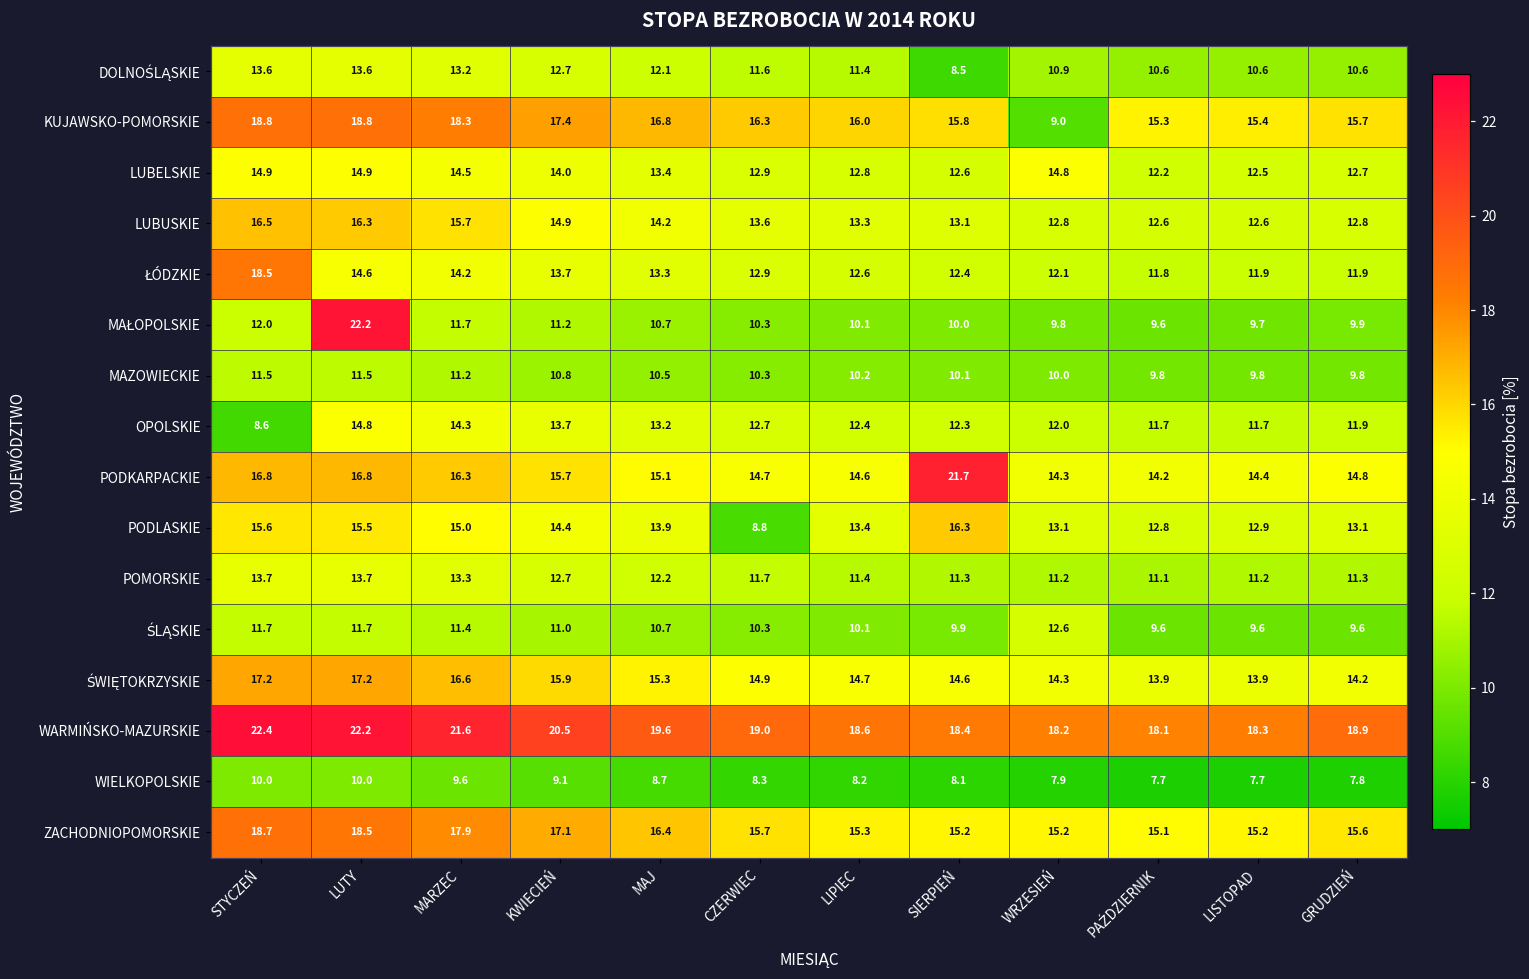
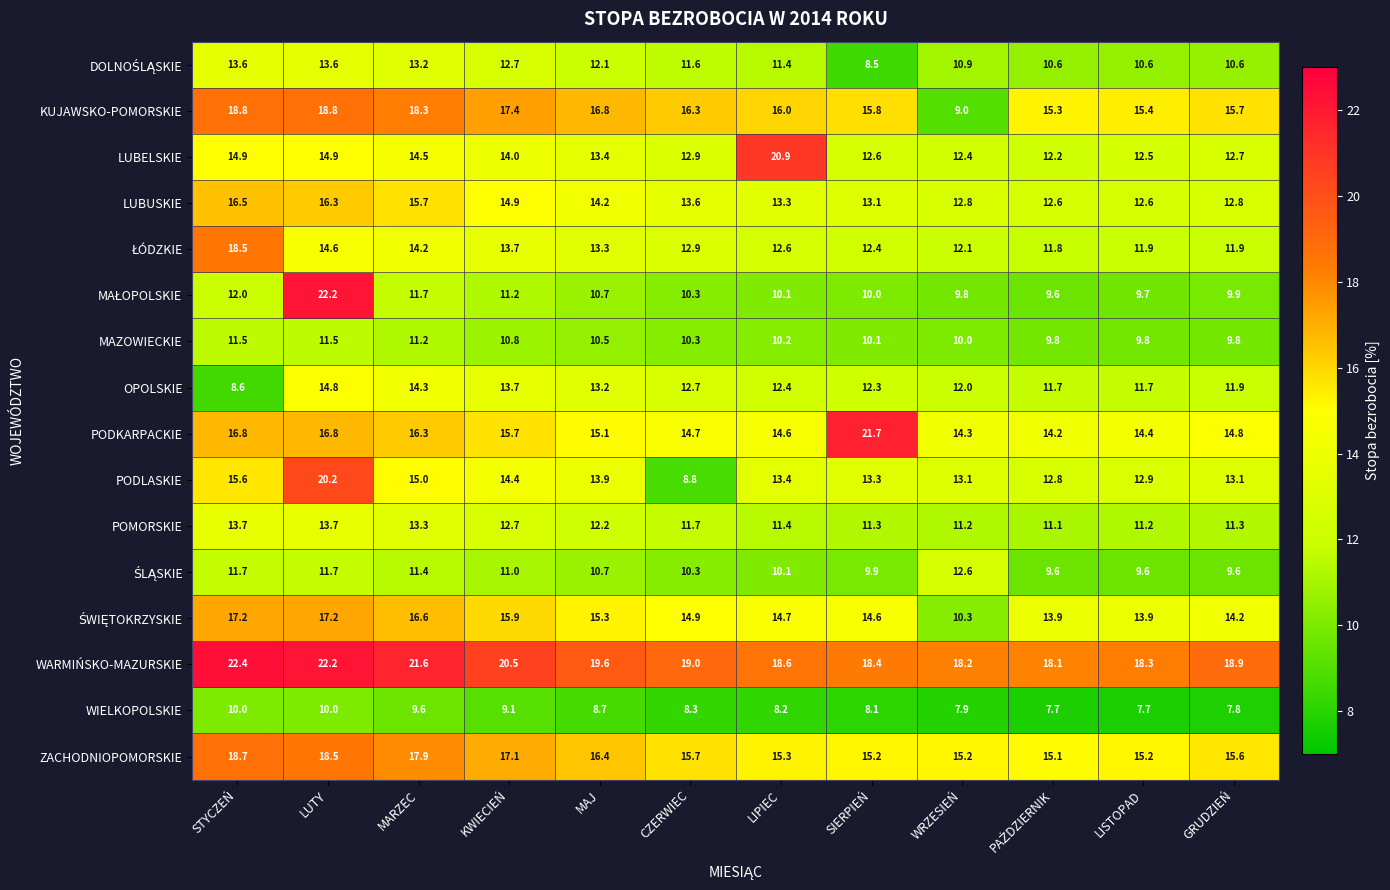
  {
    "DOLNOŚLĄSKIE": {
      "STYCZEŃ": 13.6,
      "LUTY": 13.6,
      "MARZEC": 13.2,
      "KWIECIEŃ": 12.7,
      "MAJ": 12.1,
      "CZERWIEC": 11.6,
      "LIPIEC": 11.4,
      "SIERPIEŃ": 8.5,
      "WRZESIEŃ": 10.9,
      "PAŹDZIERNIK": 10.6,
      "LISTOPAD": 10.6,
      "GRUDZIEŃ": 10.6
    },
    "KUJAWSKO-POMORSKIE": {
      "STYCZEŃ": 18.8,
      "LUTY": 18.8,
      "MARZEC": 18.3,
      "KWIECIEŃ": 17.4,
      "MAJ": 16.8,
      "CZERWIEC": 16.3,
      "LIPIEC": 16.0,
      "SIERPIEŃ": 15.8,
      "WRZESIEŃ": 9.0,
      "PAŹDZIERNIK": 15.3,
      "LISTOPAD": 15.4,
      "GRUDZIEŃ": 15.7
    },
    "LUBELSKIE": {
      "STYCZEŃ": 14.9,
      "LUTY": 14.9,
      "MARZEC": 14.5,
      "KWIECIEŃ": 14.0,
      "MAJ": 13.4,
      "CZERWIEC": 12.9,
-     "LIPIEC": 12.8,
+     "LIPIEC": 20.9,
      "SIERPIEŃ": 12.6,
-     "WRZESIEŃ": 14.8,
+     "WRZESIEŃ": 12.4,
      "PAŹDZIERNIK": 12.2,
      "LISTOPAD": 12.5,
      "GRUDZIEŃ": 12.7
    },
    "LUBUSKIE": {
      "STYCZEŃ": 16.5,
      "LUTY": 16.3,
      "MARZEC": 15.7,
      "KWIECIEŃ": 14.9,
      "MAJ": 14.2,
      "CZERWIEC": 13.6,
      "LIPIEC": 13.3,
      "SIERPIEŃ": 13.1,
      "WRZESIEŃ": 12.8,
      "PAŹDZIERNIK": 12.6,
      "LISTOPAD": 12.6,
      "GRUDZIEŃ": 12.8
    },
    "ŁÓDZKIE": {
      "STYCZEŃ": 18.5,
      "LUTY": 14.6,
      "MARZEC": 14.2,
      "KWIECIEŃ": 13.7,
      "MAJ": 13.3,
      "CZERWIEC": 12.9,
      "LIPIEC": 12.6,
      "SIERPIEŃ": 12.4,
      "WRZESIEŃ": 12.1,
      "PAŹDZIERNIK": 11.8,
      "LISTOPAD": 11.9,
      "GRUDZIEŃ": 11.9
    },
    "MAŁOPOLSKIE": {
      "STYCZEŃ": 12.0,
      "LUTY": 22.2,
      "MARZEC": 11.7,
      "KWIECIEŃ": 11.2,
      "MAJ": 10.7,
      "CZERWIEC": 10.3,
      "LIPIEC": 10.1,
      "SIERPIEŃ": 10.0,
      "WRZESIEŃ": 9.8,
      "PAŹDZIERNIK": 9.6,
      "LISTOPAD": 9.7,
      "GRUDZIEŃ": 9.9
    },
    "MAZOWIECKIE": {
      "STYCZEŃ": 11.5,
      "LUTY": 11.5,
      "MARZEC": 11.2,
      "KWIECIEŃ": 10.8,
      "MAJ": 10.5,
      "CZERWIEC": 10.3,
      "LIPIEC": 10.2,
      "SIERPIEŃ": 10.1,
      "WRZESIEŃ": 10.0,
      "PAŹDZIERNIK": 9.8,
      "LISTOPAD": 9.8,
      "GRUDZIEŃ": 9.8
    },
    "OPOLSKIE": {
      "STYCZEŃ": 8.6,
      "LUTY": 14.8,
      "MARZEC": 14.3,
      "KWIECIEŃ": 13.7,
      "MAJ": 13.2,
      "CZERWIEC": 12.7,
      "LIPIEC": 12.4,
      "SIERPIEŃ": 12.3,
      "WRZESIEŃ": 12.0,
      "PAŹDZIERNIK": 11.7,
      "LISTOPAD": 11.7,
      "GRUDZIEŃ": 11.9
    },
    "PODKARPACKIE": {
      "STYCZEŃ": 16.8,
      "LUTY": 16.8,
      "MARZEC": 16.3,
      "KWIECIEŃ": 15.7,
      "MAJ": 15.1,
      "CZERWIEC": 14.7,
      "LIPIEC": 14.6,
      "SIERPIEŃ": 21.7,
      "WRZESIEŃ": 14.3,
      "PAŹDZIERNIK": 14.2,
      "LISTOPAD": 14.4,
      "GRUDZIEŃ": 14.8
    },
    "PODLASKIE": {
      "STYCZEŃ": 15.6,
-     "LUTY": 15.5,
+     "LUTY": 20.2,
      "MARZEC": 15.0,
      "KWIECIEŃ": 14.4,
      "MAJ": 13.9,
      "CZERWIEC": 8.8,
      "LIPIEC": 13.4,
-     "SIERPIEŃ": 16.3,
+     "SIERPIEŃ": 13.3,
      "WRZESIEŃ": 13.1,
      "PAŹDZIERNIK": 12.8,
      "LISTOPAD": 12.9,
      "GRUDZIEŃ": 13.1
    },
    "POMORSKIE": {
      "STYCZEŃ": 13.7,
      "LUTY": 13.7,
      "MARZEC": 13.3,
      "KWIECIEŃ": 12.7,
      "MAJ": 12.2,
      "CZERWIEC": 11.7,
      "LIPIEC": 11.4,
      "SIERPIEŃ": 11.3,
      "WRZESIEŃ": 11.2,
      "PAŹDZIERNIK": 11.1,
      "LISTOPAD": 11.2,
      "GRUDZIEŃ": 11.3
    },
    "ŚLĄSKIE": {
      "STYCZEŃ": 11.7,
      "LUTY": 11.7,
      "MARZEC": 11.4,
      "KWIECIEŃ": 11.0,
      "MAJ": 10.7,
      "CZERWIEC": 10.3,
      "LIPIEC": 10.1,
      "SIERPIEŃ": 9.9,
      "WRZESIEŃ": 12.6,
      "PAŹDZIERNIK": 9.6,
      "LISTOPAD": 9.6,
      "GRUDZIEŃ": 9.6
    },
    "ŚWIĘTOKRZYSKIE": {
      "STYCZEŃ": 17.2,
      "LUTY": 17.2,
      "MARZEC": 16.6,
      "KWIECIEŃ": 15.9,
      "MAJ": 15.3,
      "CZERWIEC": 14.9,
      "LIPIEC": 14.7,
      "SIERPIEŃ": 14.6,
-     "WRZESIEŃ": 14.3,
+     "WRZESIEŃ": 10.3,
      "PAŹDZIERNIK": 13.9,
      "LISTOPAD": 13.9,
      "GRUDZIEŃ": 14.2
    },
    "WARMIŃSKO-MAZURSKIE": {
      "STYCZEŃ": 22.4,
      "LUTY": 22.2,
      "MARZEC": 21.6,
      "KWIECIEŃ": 20.5,
      "MAJ": 19.6,
      "CZERWIEC": 19.0,
      "LIPIEC": 18.6,
      "SIERPIEŃ": 18.4,
      "WRZESIEŃ": 18.2,
      "PAŹDZIERNIK": 18.1,
      "LISTOPAD": 18.3,
      "GRUDZIEŃ": 18.9
    },
    "WIELKOPOLSKIE": {
      "STYCZEŃ": 10.0,
      "LUTY": 10.0,
      "MARZEC": 9.6,
      "KWIECIEŃ": 9.1,
      "MAJ": 8.7,
      "CZERWIEC": 8.3,
      "LIPIEC": 8.2,
      "SIERPIEŃ": 8.1,
      "WRZESIEŃ": 7.9,
      "PAŹDZIERNIK": 7.7,
      "LISTOPAD": 7.7,
      "GRUDZIEŃ": 7.8
    },
    "ZACHODNIOPOMORSKIE": {
      "STYCZEŃ": 18.7,
      "LUTY": 18.5,
      "MARZEC": 17.9,
      "KWIECIEŃ": 17.1,
      "MAJ": 16.4,
      "CZERWIEC": 15.7,
      "LIPIEC": 15.3,
      "SIERPIEŃ": 15.2,
      "WRZESIEŃ": 15.2,
      "PAŹDZIERNIK": 15.1,
      "LISTOPAD": 15.2,
      "GRUDZIEŃ": 15.6
    }
  }
